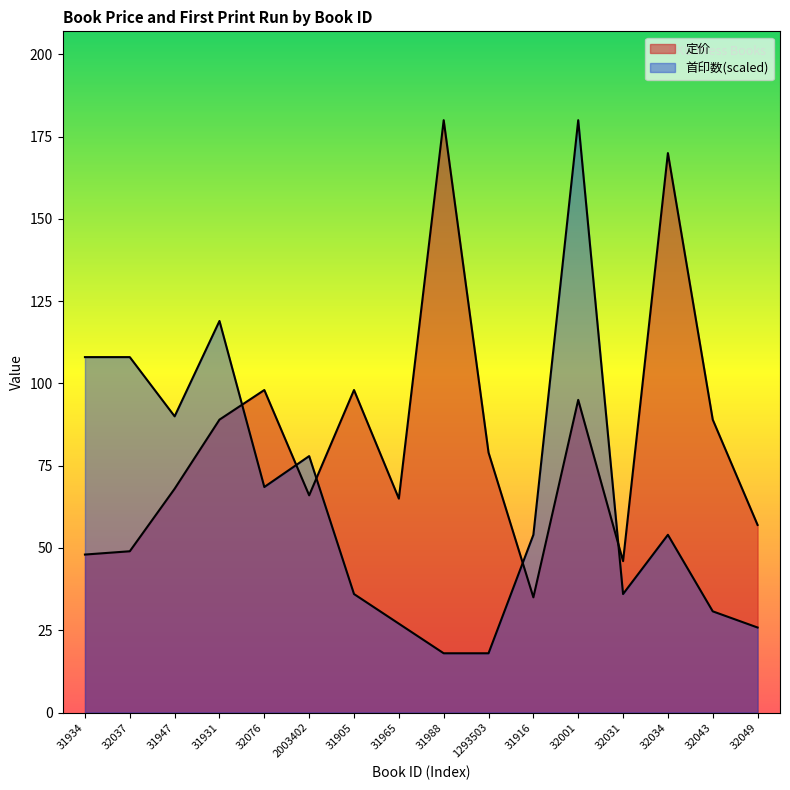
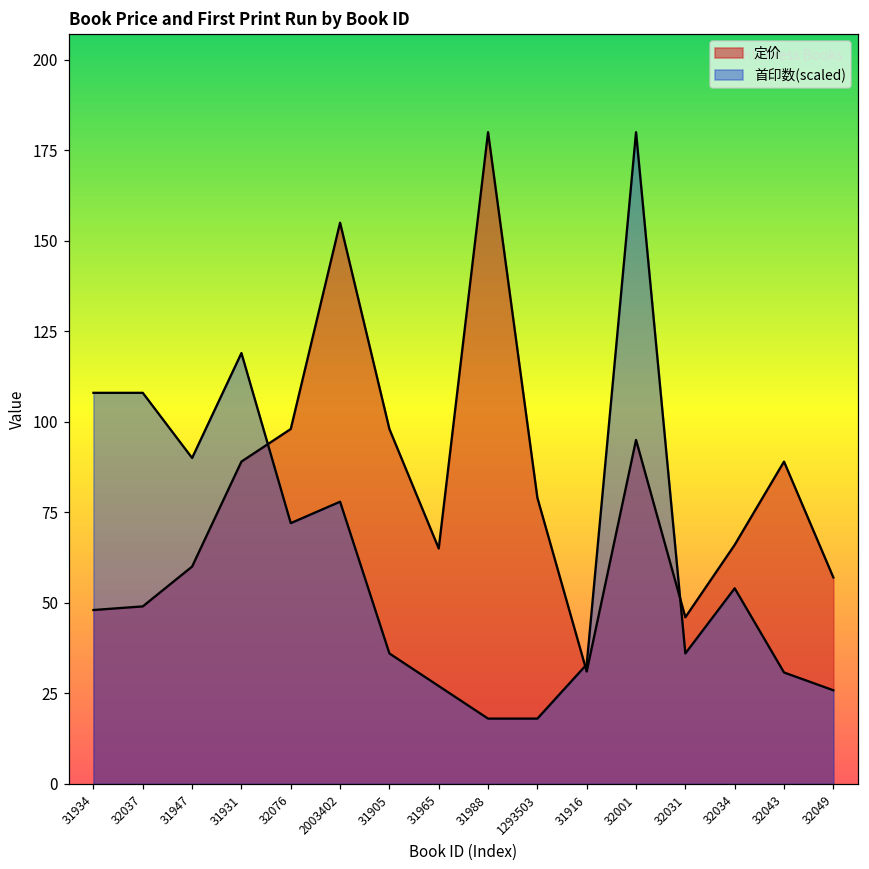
  {
    "定价": {
      "31934": 48,
      "32037": 49,
-     "31947": 68,
+     "31947": 60,
      "31931": 89,
      "32076": 98,
-     "2003402": 66,
+     "2003402": 155,
      "31905": 98,
      "31965": 65,
      "31988": 180,
      "1293503": 79,
-     "31916": 35,
+     "31916": 31,
      "32001": 95,
      "32031": 46,
-     "32034": 170,
+     "32034": 66,
      "32043": 89,
      "32049": 57
    },
    "首印数(scaled)": {
      "31934": 108,
      "32037": 108,
      "31947": 90,
      "31931": 119,
-     "32076": 69,
+     "32076": 72,
      "2003402": 78,
      "31905": 36,
      "31965": 27,
      "31988": 18,
      "1293503": 18,
-     "31916": 54,
+     "31916": 33,
      "32001": 180,
      "32031": 36,
      "32034": 54,
      "32043": 31,
      "32049": 26
    }
  }
